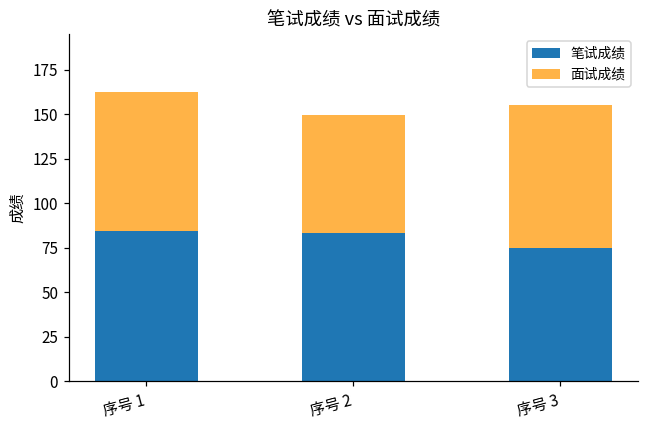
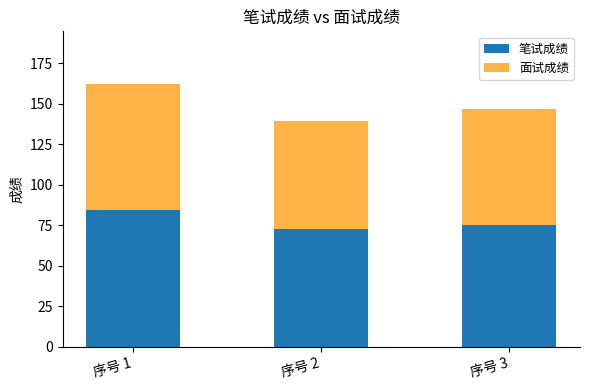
  {
    "笔试成绩": {
      "序号 1": 84,
-     "序号 2": 83,
+     "序号 2": 73,
      "序号 3": 75
    },
    "面试成绩": {
      "序号 1": 78,
      "序号 2": 66,
-     "序号 3": 80
+     "序号 3": 72
    }
  }
